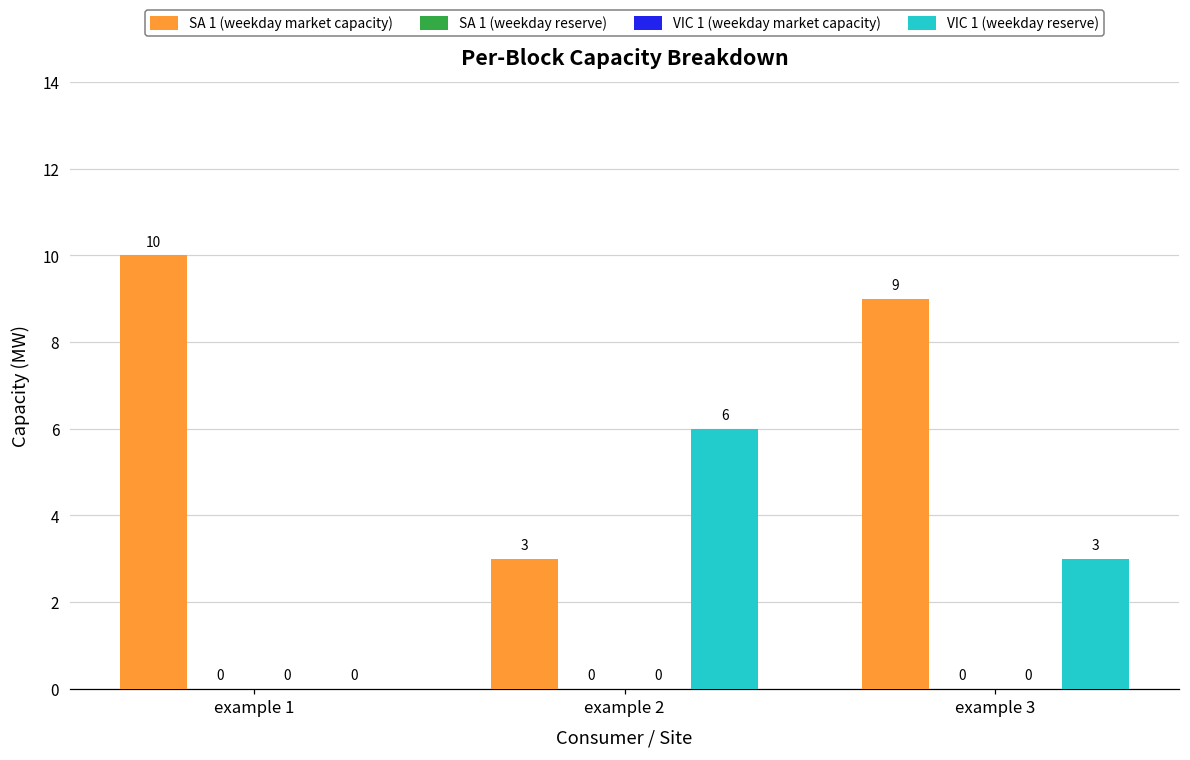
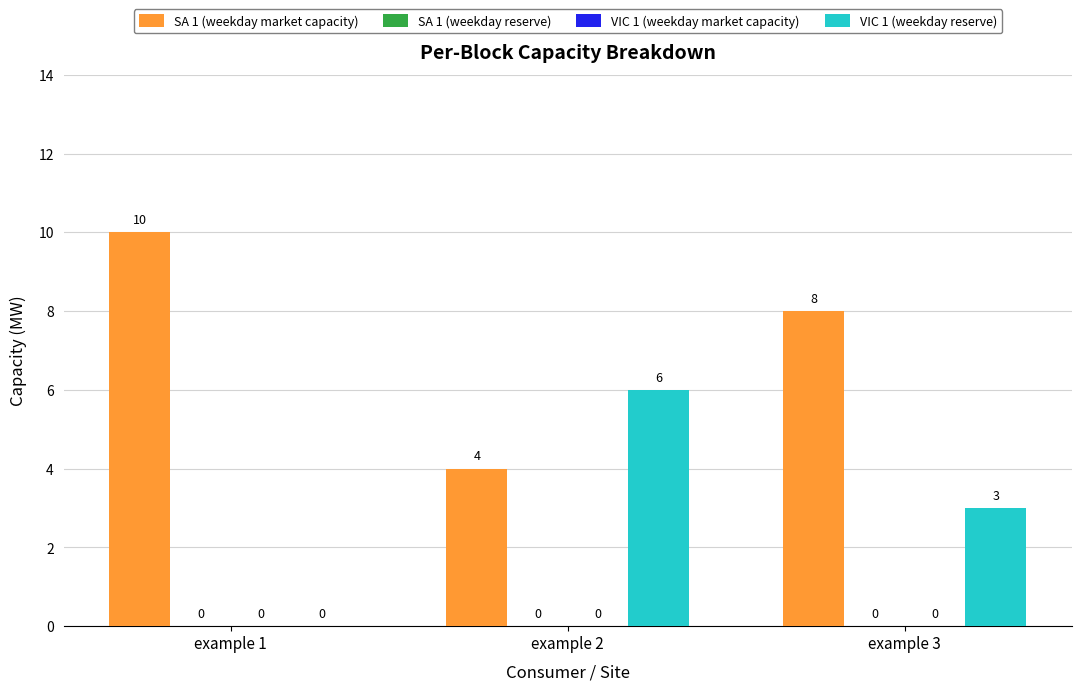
  {
    "SA 1 (weekday market capacity)": {
      "example 1": 10,
-     "example 2": 3,
-     "example 3": 9
+     "example 2": 4,
+     "example 3": 8
    },
    "SA 1 (weekday reserve)": {
      "example 1": 0,
      "example 2": 0,
      "example 3": 0
    },
    "VIC 1 (weekday market capacity)": {
      "example 1": 0,
      "example 2": 0,
      "example 3": 0
    },
    "VIC 1 (weekday reserve)": {
      "example 1": 0,
      "example 2": 6,
      "example 3": 3
    }
  }
